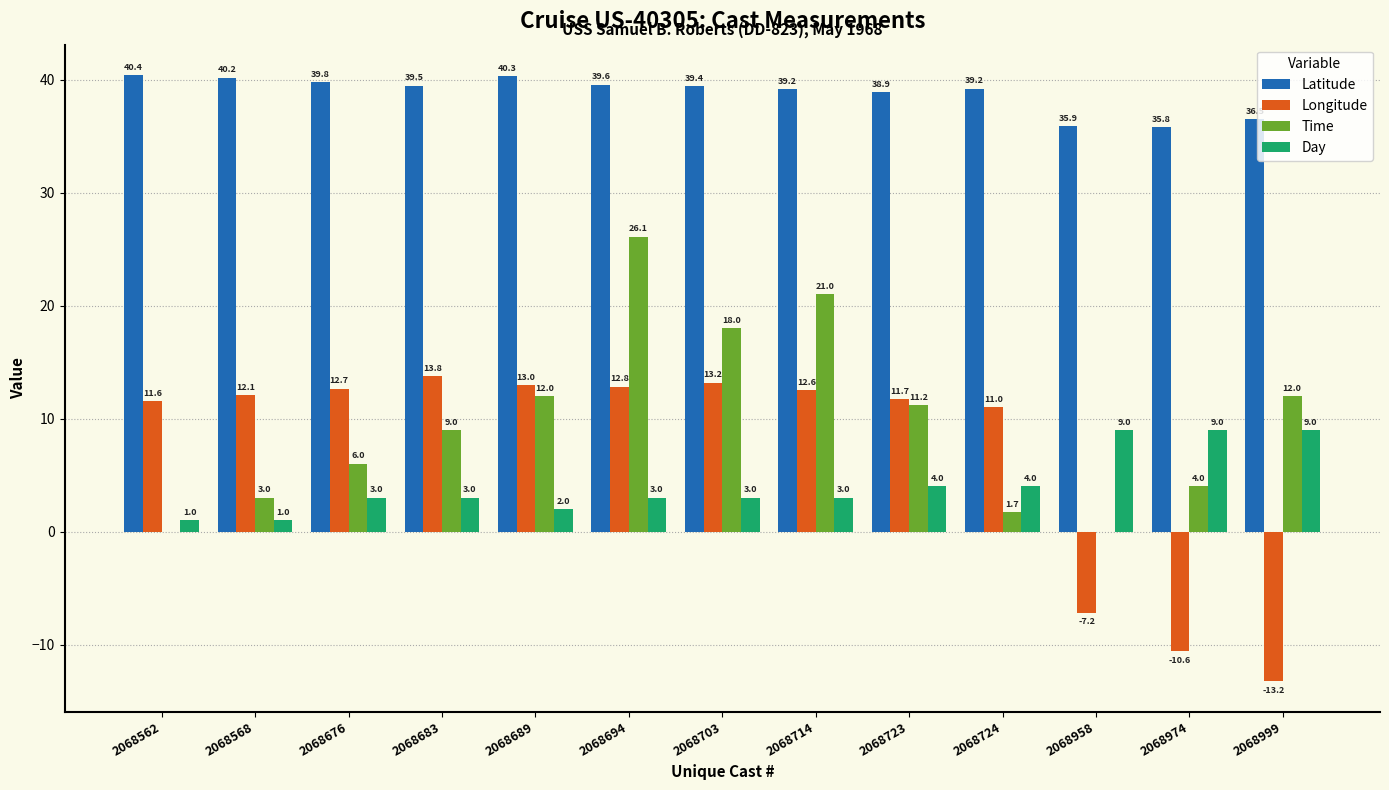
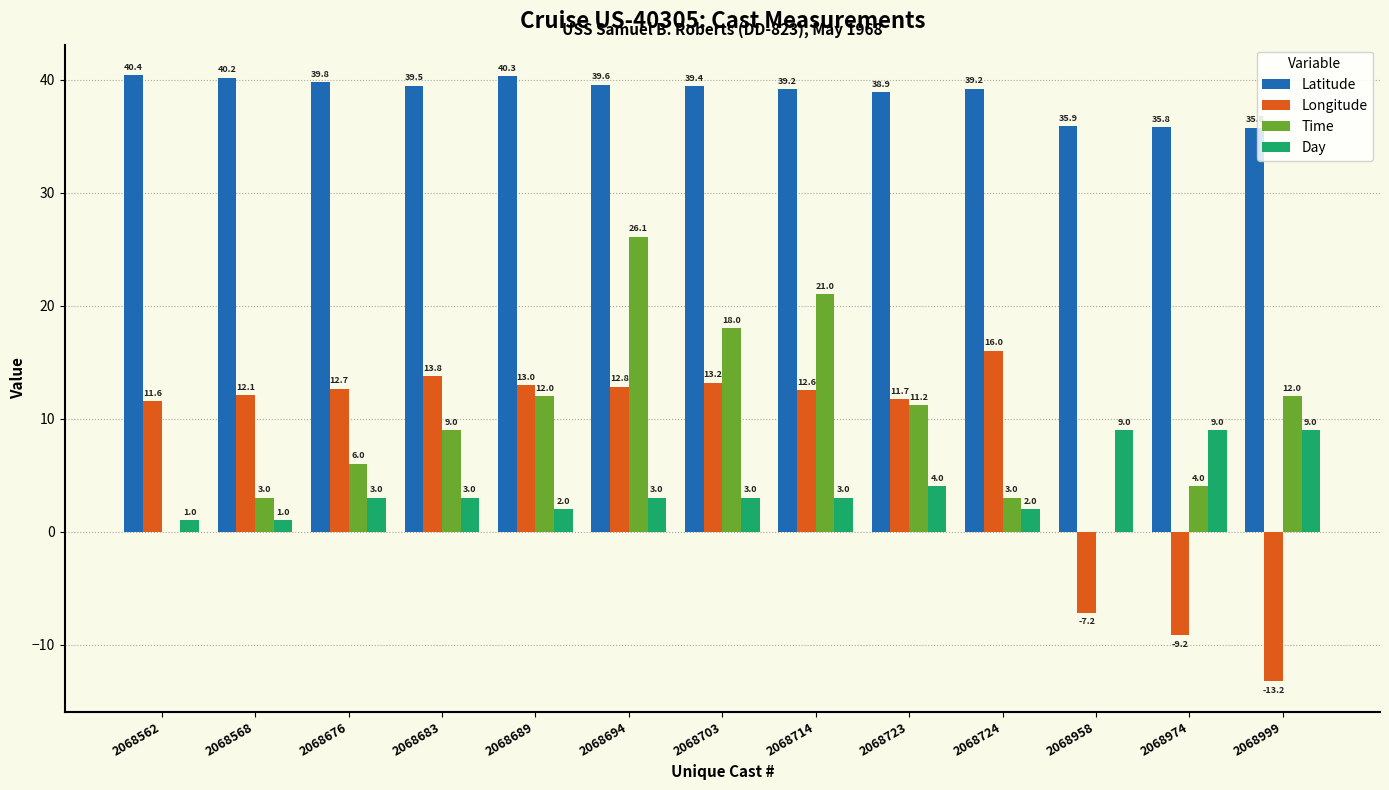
  {
    "Latitude": {
-     "2068999": 36.5
+     "2068999": 35.8
    },
    "Longitude": {
      "2068562": 11.6,
      "2068568": 12.1,
      "2068676": 12.7,
      "2068683": 13.8,
      "2068689": 13.0,
      "2068694": 12.8,
      "2068703": 13.2,
      "2068714": 12.6,
      "2068723": 11.7,
-     "2068724": 11.0,
+     "2068724": 16.0,
      "2068958": -7.2,
-     "2068974": -10.6,
+     "2068974": -9.2,
      "2068999": -13.2
    },
    "Time": {
      "2068568": 3.0,
      "2068676": 6.0,
      "2068683": 9.0,
      "2068689": 12.0,
      "2068694": 26.1,
      "2068703": 18.0,
      "2068714": 21.0,
      "2068723": 11.2,
-     "2068724": 1.7,
+     "2068724": 3.0,
      "2068974": 4.0,
      "2068999": 12.0
    },
    "Day": {
      "2068562": 1.0,
      "2068568": 1.0,
      "2068676": 3.0,
      "2068683": 3.0,
      "2068689": 2.0,
      "2068694": 3.0,
      "2068703": 3.0,
      "2068714": 3.0,
      "2068723": 4.0,
-     "2068724": 4.0,
+     "2068724": 2.0,
      "2068958": 9.0,
      "2068974": 9.0,
      "2068999": 9.0
    }
  }
